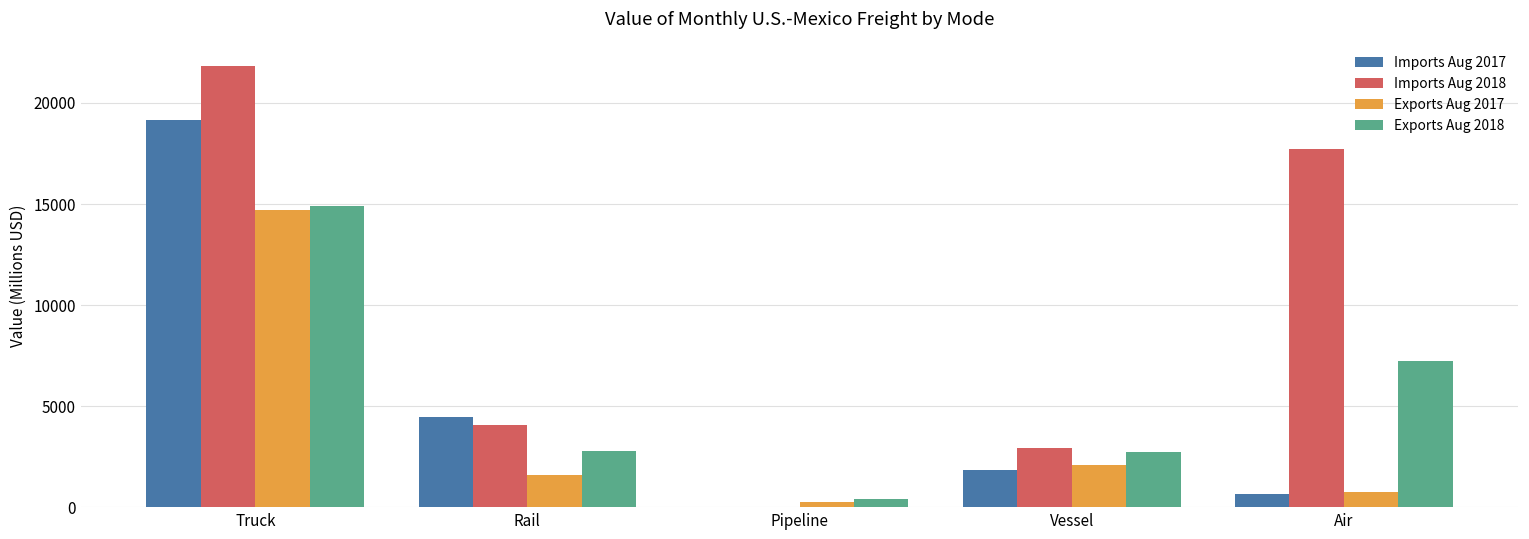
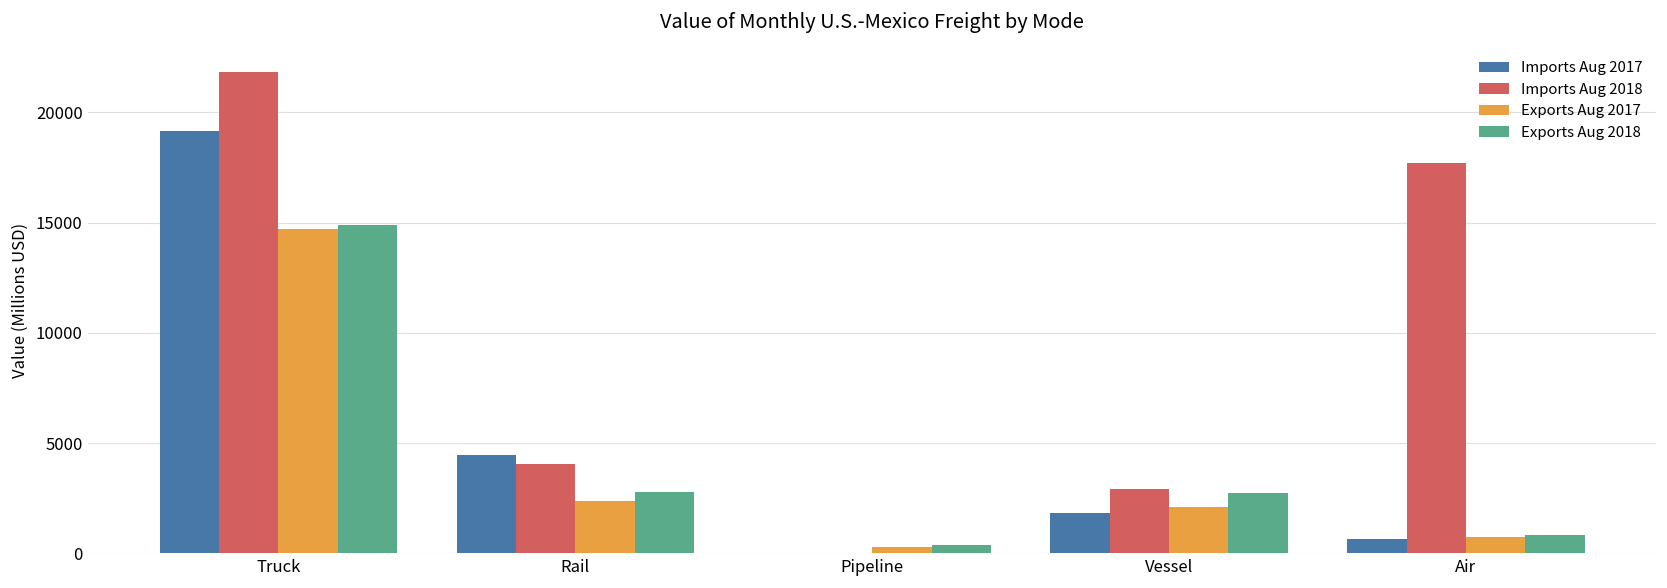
  {
    "Imports Aug 2017": {
      "Truck": 19100,
      "Rail": 4500,
      "Vessel": 1800,
      "Air": 700
    },
    "Imports Aug 2018": {
      "Truck": 21800,
      "Rail": 4000,
      "Vessel": 2900,
      "Air": 17700
    },
    "Exports Aug 2017": {
      "Truck": 14700,
-     "Rail": 1600,
+     "Rail": 2400,
      "Pipeline": 300,
      "Vessel": 2100,
      "Air": 700
    },
    "Exports Aug 2018": {
      "Truck": 14900,
      "Rail": 2800,
      "Pipeline": 400,
      "Vessel": 2800,
-     "Air": 7200
+     "Air": 800
    }
  }
